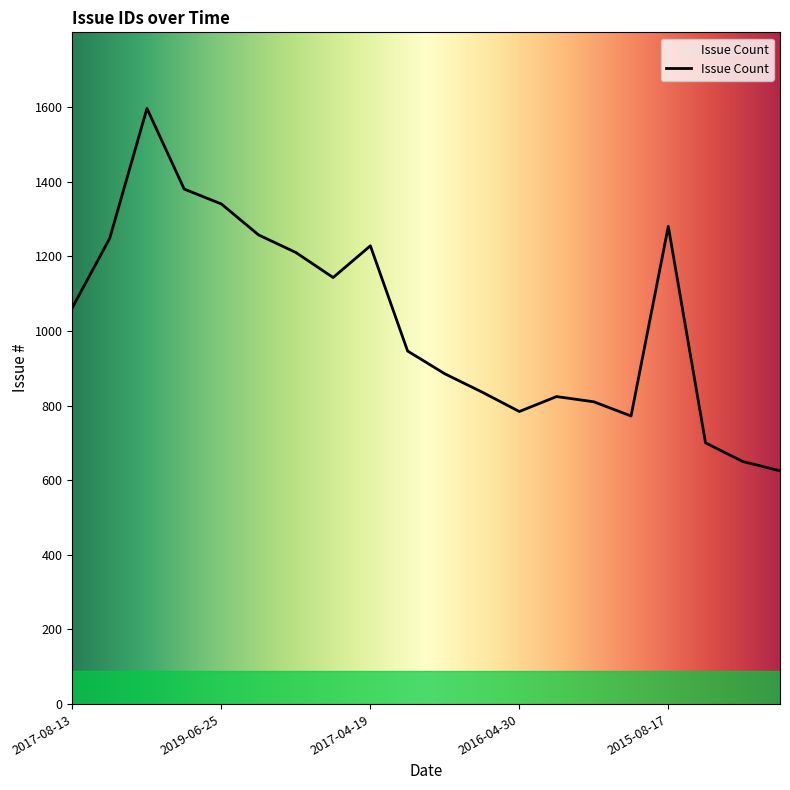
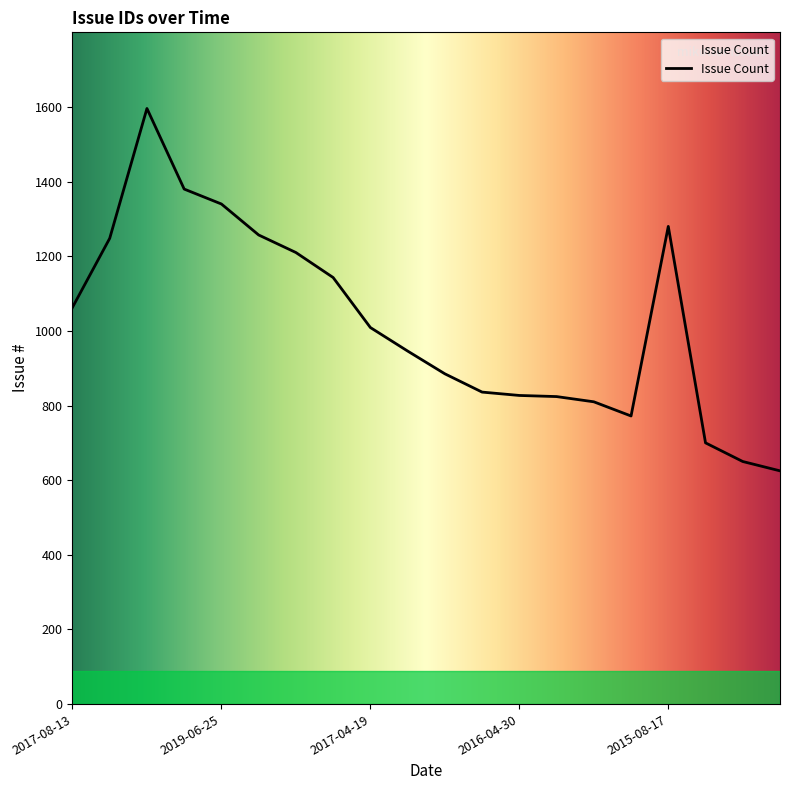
  {
    "2017-08-13": 1060,
    "2019-06-25": 1340,
-   "2017-04-19": 1230,
-   "2016-04-30": 780,
+   "2017-04-19": 1010,
+   "2016-04-30": 830,
    "2015-08-17": 1280
  }
